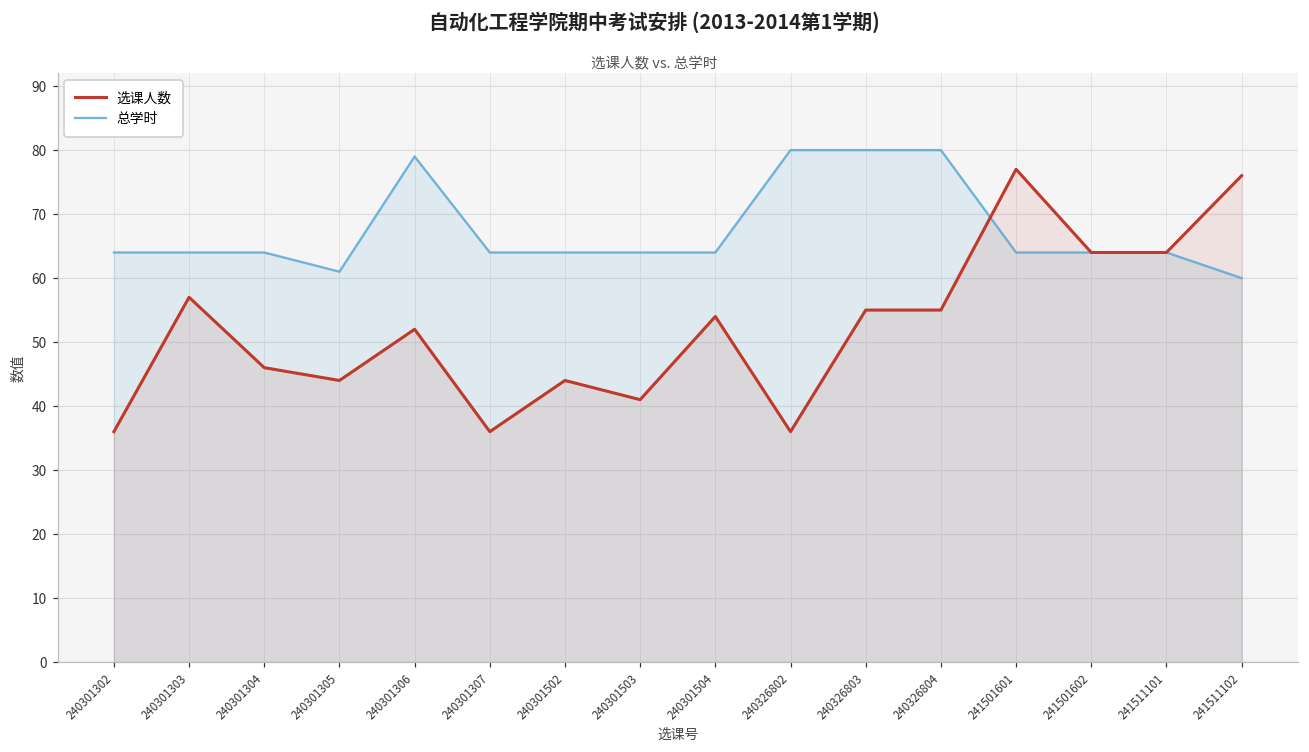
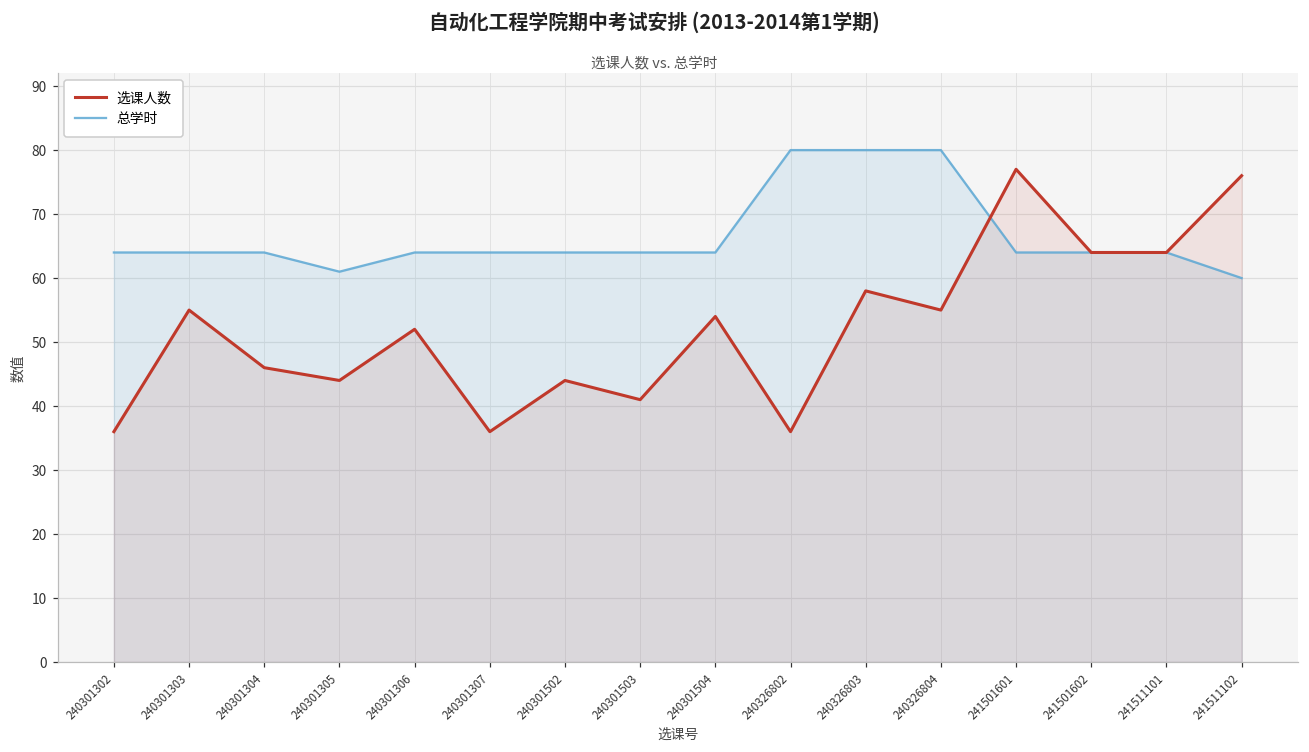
  {
    "选课人数": {
      "240301302": 36,
-     "240301303": 57,
+     "240301303": 55,
      "240301304": 46,
      "240301305": 44,
      "240301306": 52,
      "240301307": 36,
      "240301502": 44,
      "240301503": 41,
      "240301504": 54,
      "240326802": 36,
-     "240326803": 55,
+     "240326803": 58,
      "240326804": 55,
      "241501601": 77,
      "241511102": 76
    },
    "总学时": {
      "240301302": 64,
      "240301303": 64,
      "240301304": 64,
      "240301305": 61,
-     "240301306": 79,
+     "240301306": 64,
      "240301307": 64,
      "240301502": 64,
      "240301503": 64,
      "240301504": 64,
      "240326802": 80,
      "240326803": 80,
      "240326804": 80,
      "241501601": 64,
      "241511102": 60
    }
  }
